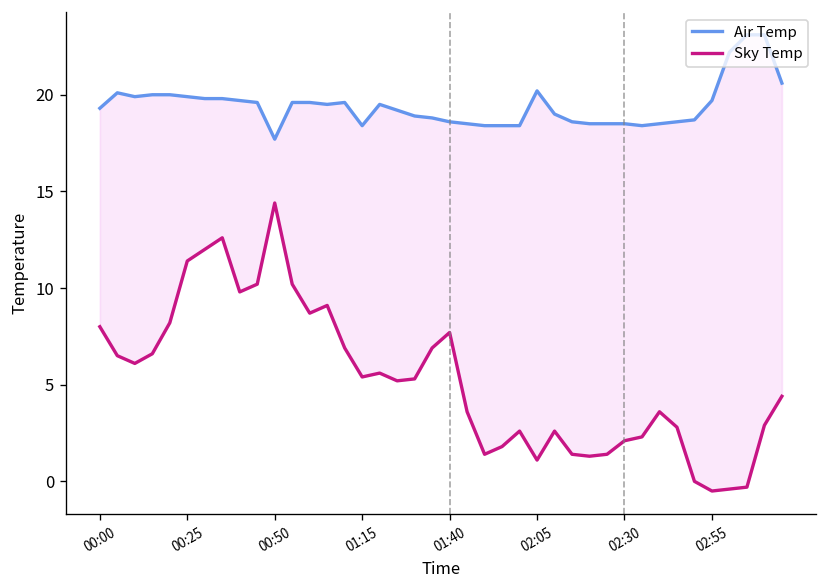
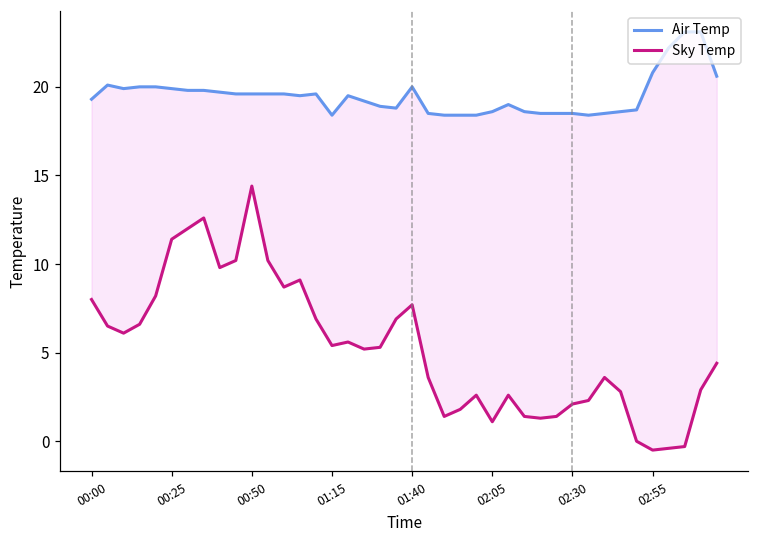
  {
    "Air Temp": {
      "00:00": 19.3,
      "00:25": 19.9,
-     "00:50": 17.7,
+     "00:50": 19.6,
      "01:15": 18.4,
-     "01:40": 18.6,
-     "02:05": 20.2,
+     "01:40": 20.0,
+     "02:05": 18.6,
      "02:30": 18.5,
-     "02:55": 19.7
+     "02:55": 20.8
    },
    "Sky Temp": {
      "00:00": 8.0,
      "00:25": 11.4,
      "00:50": 14.4,
      "01:15": 5.4,
      "01:40": 7.7,
      "02:05": 1.1,
      "02:30": 2.1,
      "02:55": -0.5
    }
  }
